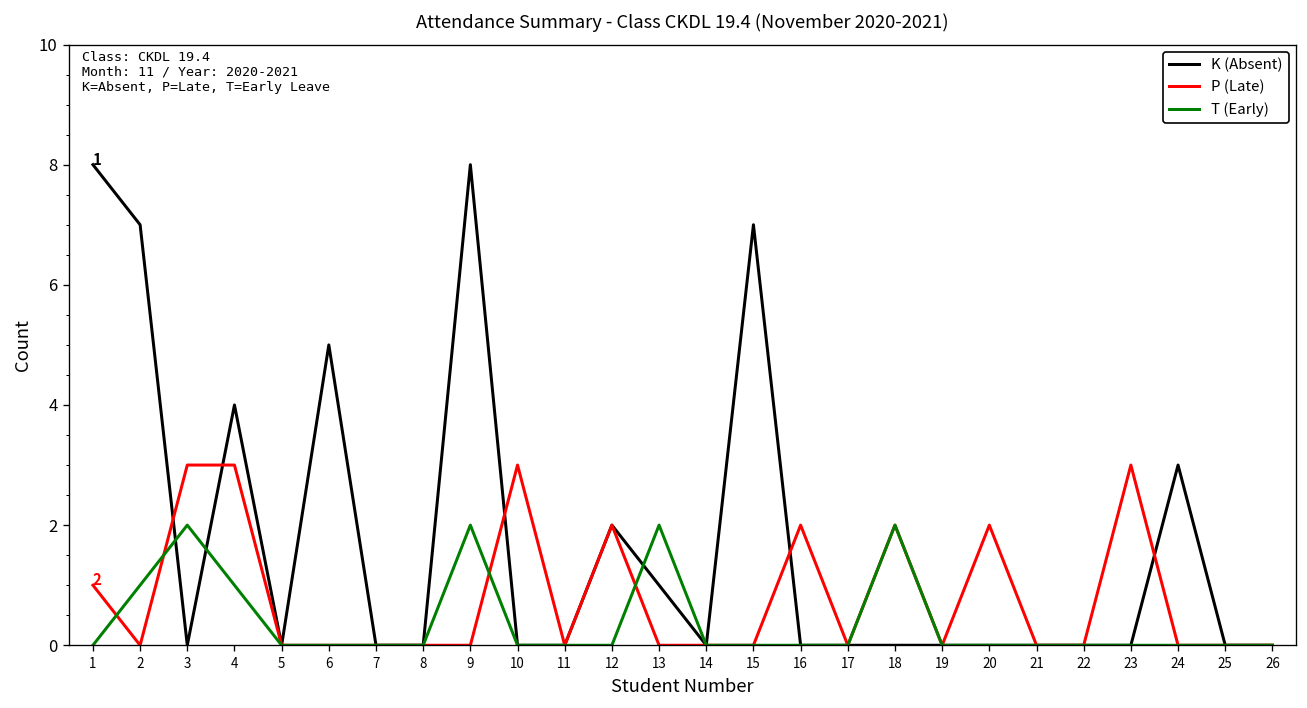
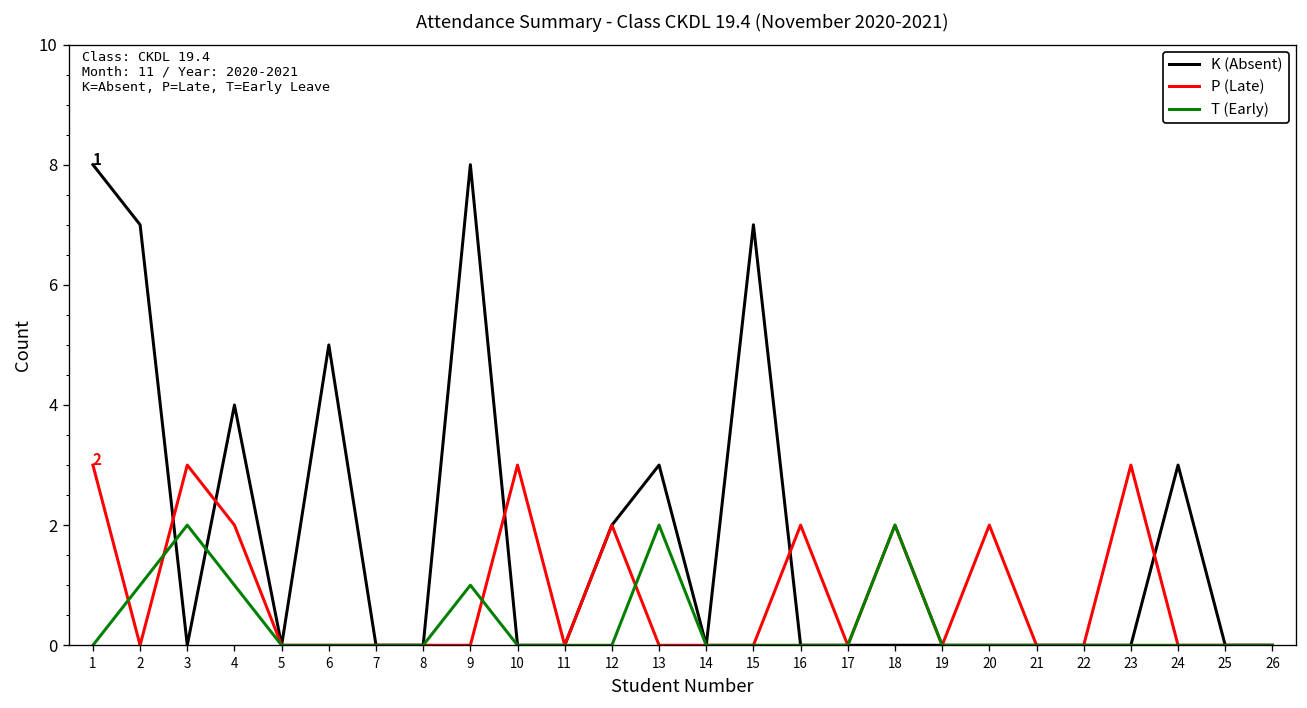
  {
    "K (Absent)": {
      "2": 7,
      "3": 0,
      "4": 4,
      "6": 5,
      "9": 8,
-     "13": 1,
+     "13": 3,
      "15": 7,
      "18": 0,
      "24": 3
    },
    "P (Late)": {
-     "1": 1,
+     "1": 3,
      "2": 0,
      "3": 3,
-     "4": 3,
+     "4": 2,
      "9": 0,
      "10": 3,
      "13": 0,
      "16": 2,
      "20": 2,
      "23": 3
    },
    "T (Early)": {
      "1": 0,
      "2": 1,
      "3": 2,
      "4": 1,
-     "9": 2,
+     "9": 1,
      "12": 0,
      "13": 2
    }
  }
